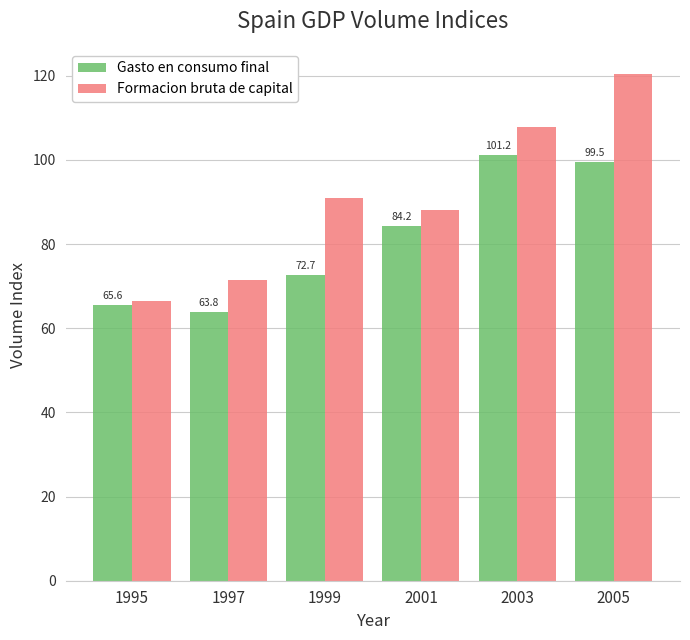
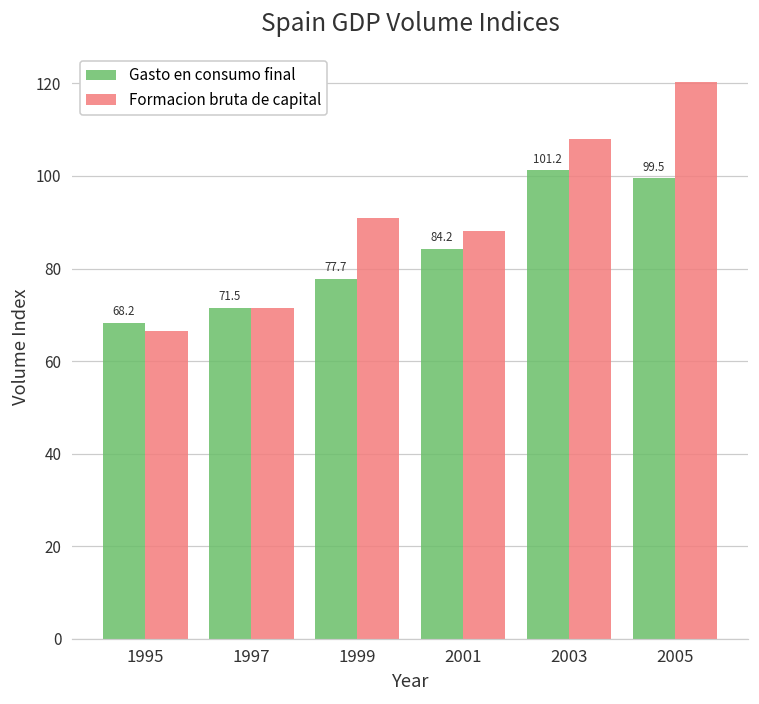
  {
    "Gasto en consumo final": {
-     "1995": 65.6,
-     "1997": 63.8,
-     "1999": 72.7,
+     "1995": 68.2,
+     "1997": 71.5,
+     "1999": 77.7,
      "2001": 84.2,
      "2003": 101.2,
      "2005": 99.5
    },
    "Formacion bruta de capital": {
      "1995": 66,
      "1997": 72,
      "1999": 91,
      "2001": 88,
      "2003": 108,
      "2005": 120
    }
  }
